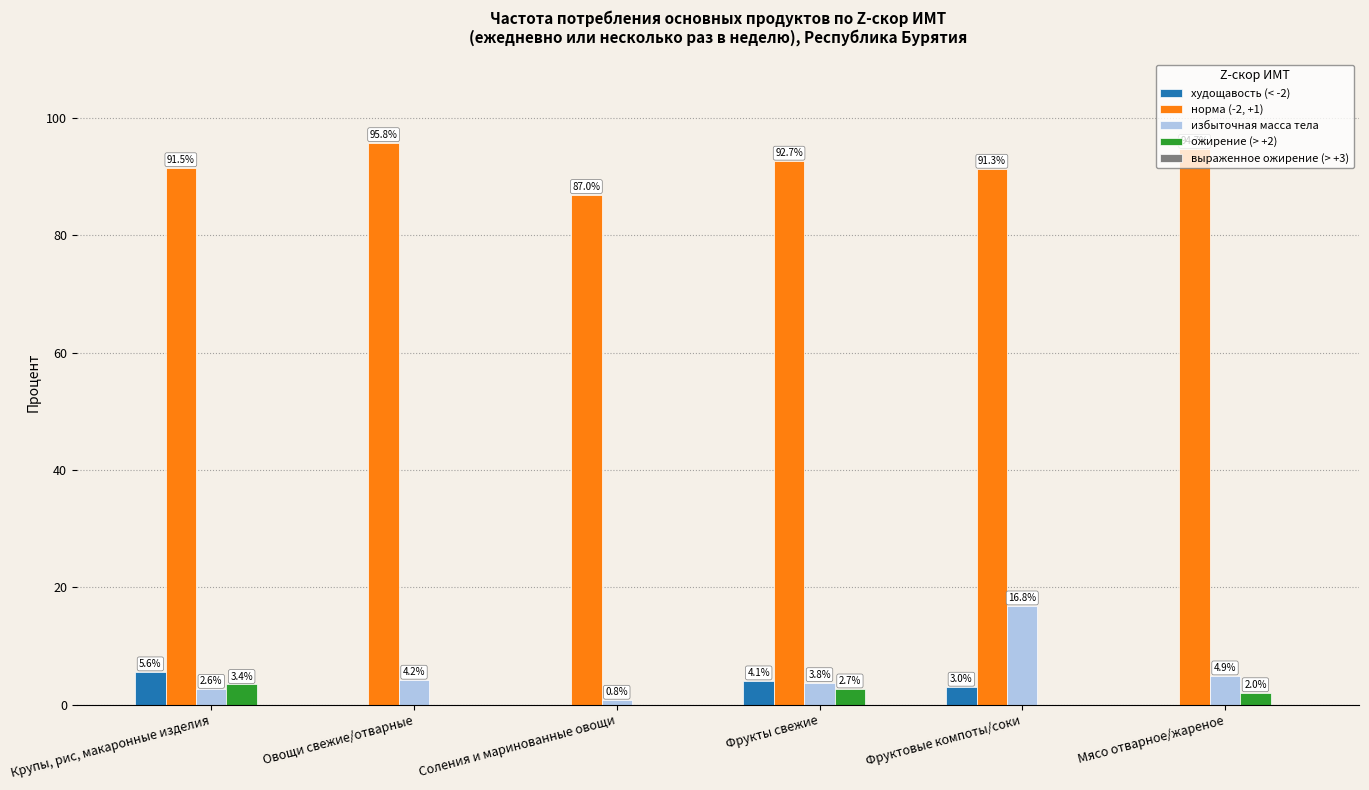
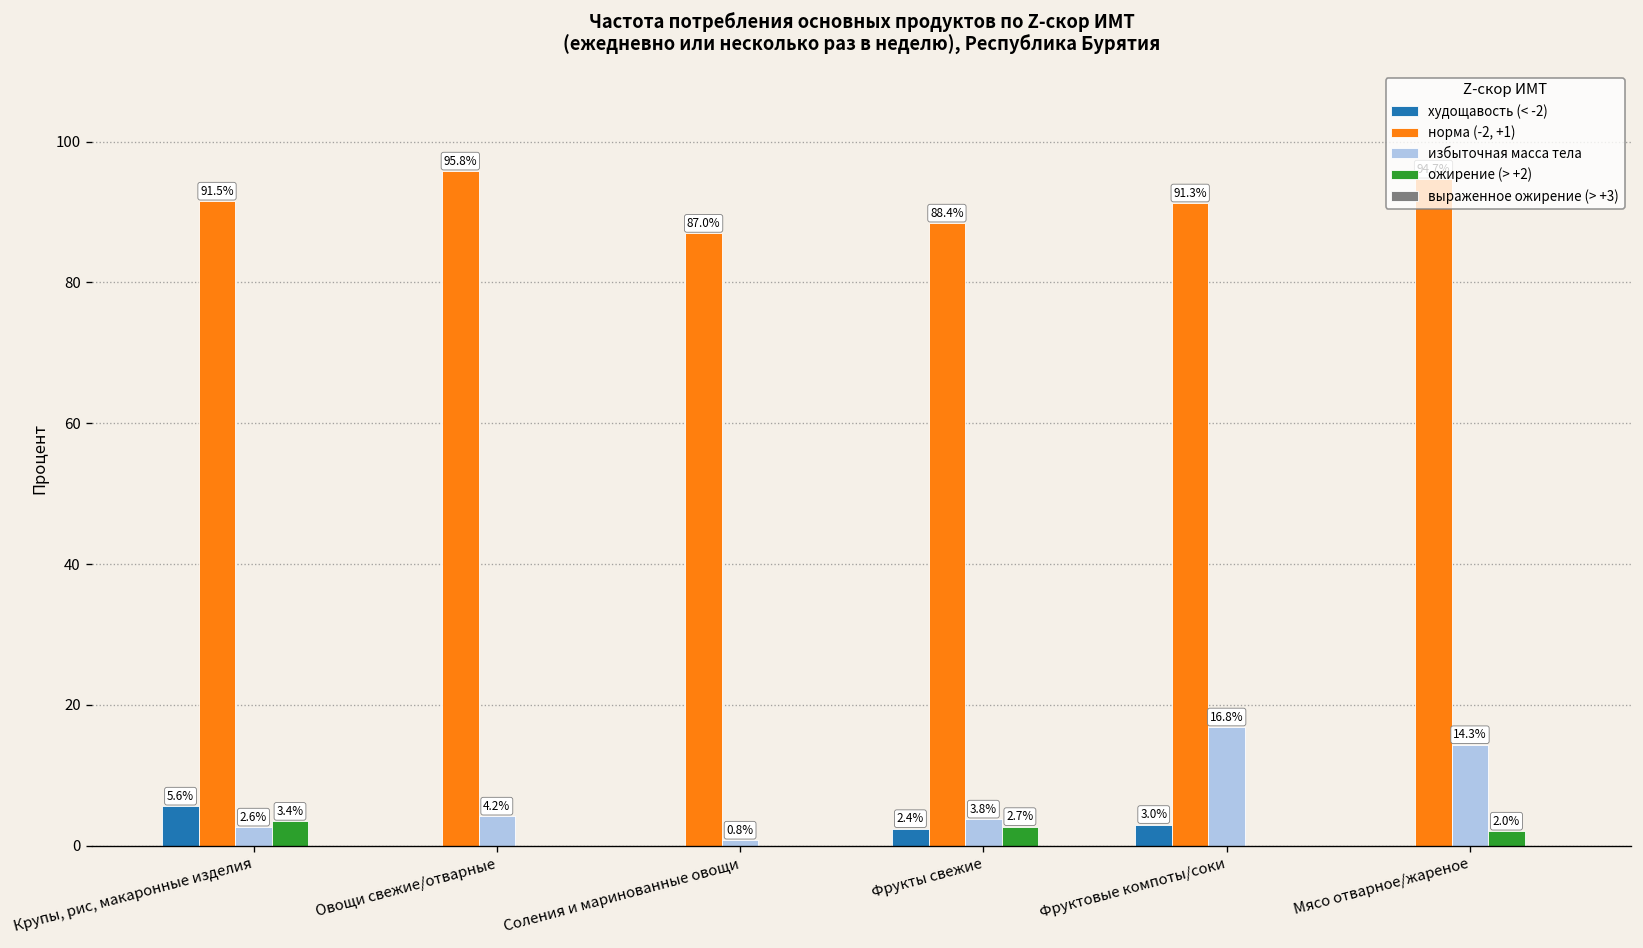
  {
    "худощавость (< -2)": {
-     "Фрукты свежие": "4.1%"
+     "Фрукты свежие": "2.4%"
    },
    "норма (-2, +1)": {
-     "Фрукты свежие": "92.7%"
+     "Фрукты свежие": "88.4%"
    },
    "избыточная масса тела": {
-     "Мясо отварное/жареное": "4.9%"
+     "Мясо отварное/жареное": "14.3%"
    },
    "ожирение (> +2)": {
      "Овощи свежие/отварные": "0",
      "Соления и маринованные овощи": "0",
      "Фруктовые компоты/соки": "0"
    },
    "выраженное ожирение (> +3)": {
      "Крупы, рис, макаронные изделия": "0",
      "Овощи свежие/отварные": "0",
      "Соления и маринованные овощи": "0",
      "Фрукты свежие": "0",
      "Фруктовые компоты/соки": "0",
      "Мясо отварное/жареное": "0"
    }
  }
